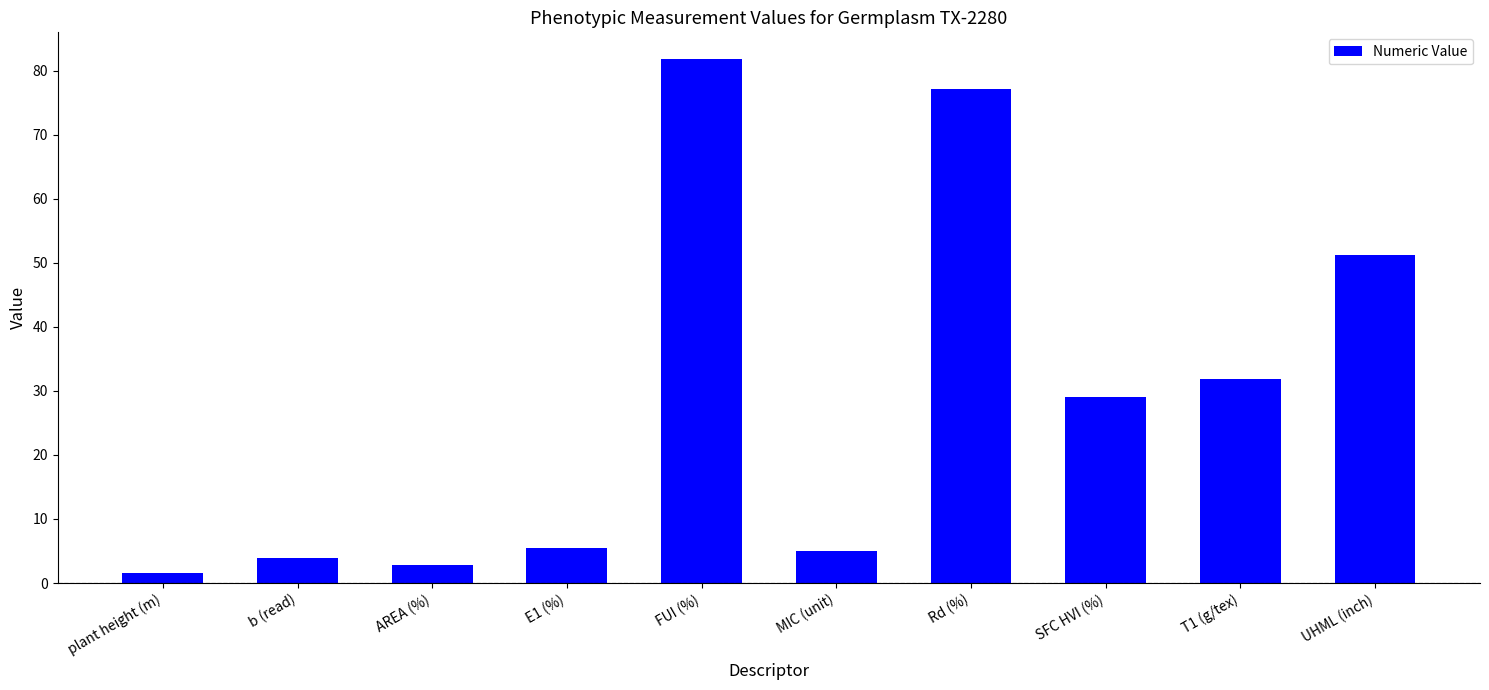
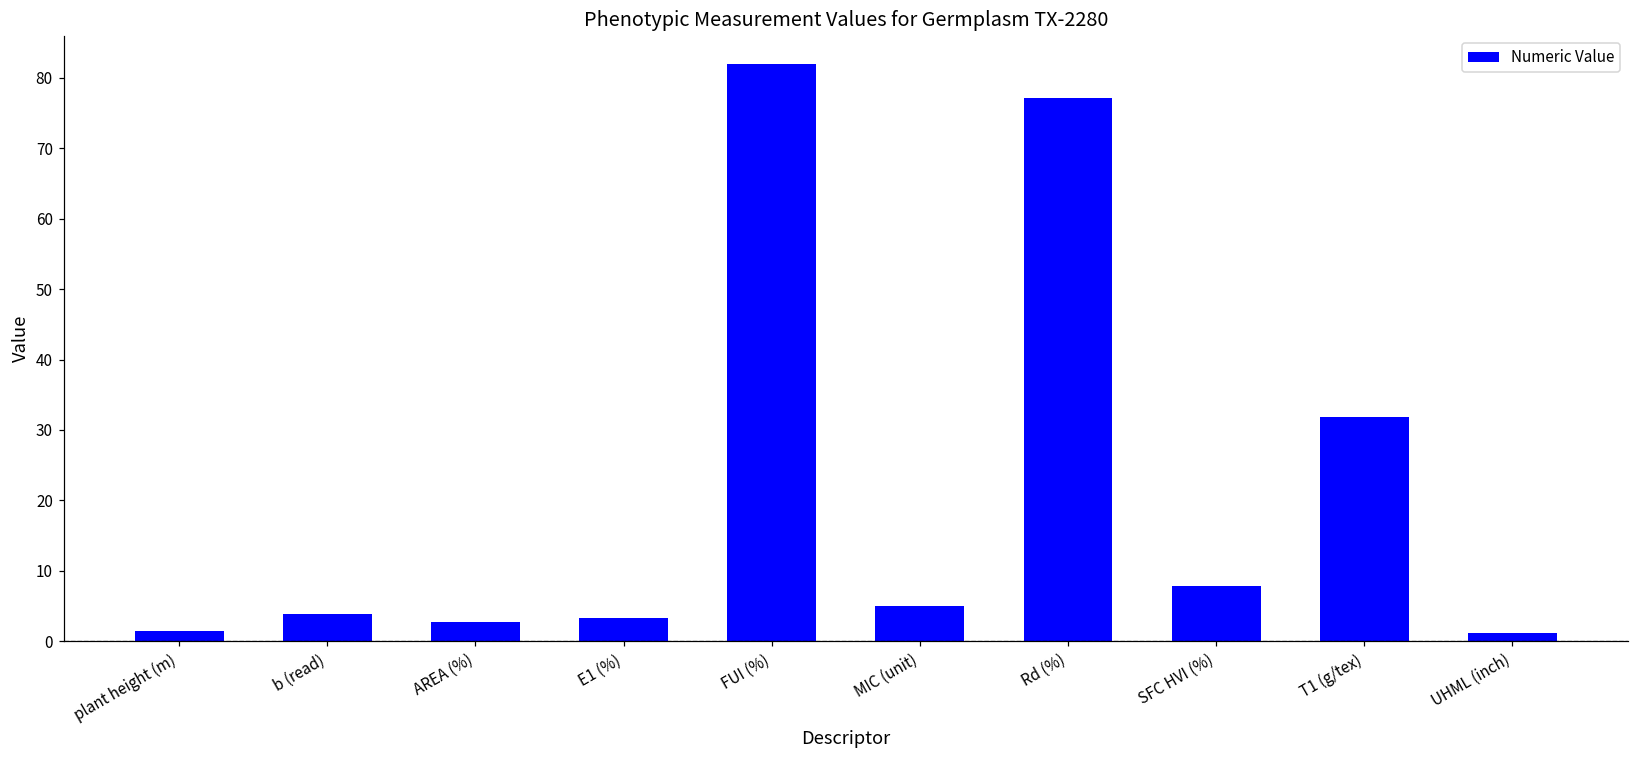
  {
    "plant height (m)": 2,
    "b (read)": 4,
    "AREA (%)": 3,
-   "E1 (%)": 5,
+   "E1 (%)": 3,
    "FUI (%)": 82,
    "MIC (unit)": 5,
    "Rd (%)": 77,
-   "SFC HVI (%)": 29,
+   "SFC HVI (%)": 8,
    "T1 (g/tex)": 32,
-   "UHML (inch)": 51
+   "UHML (inch)": 1
  }
